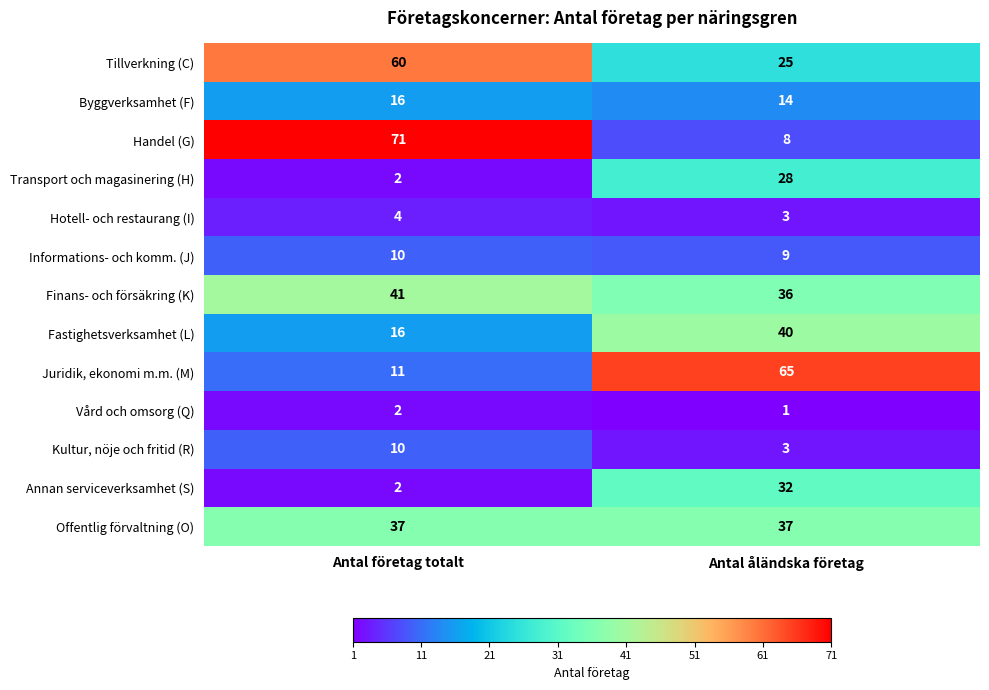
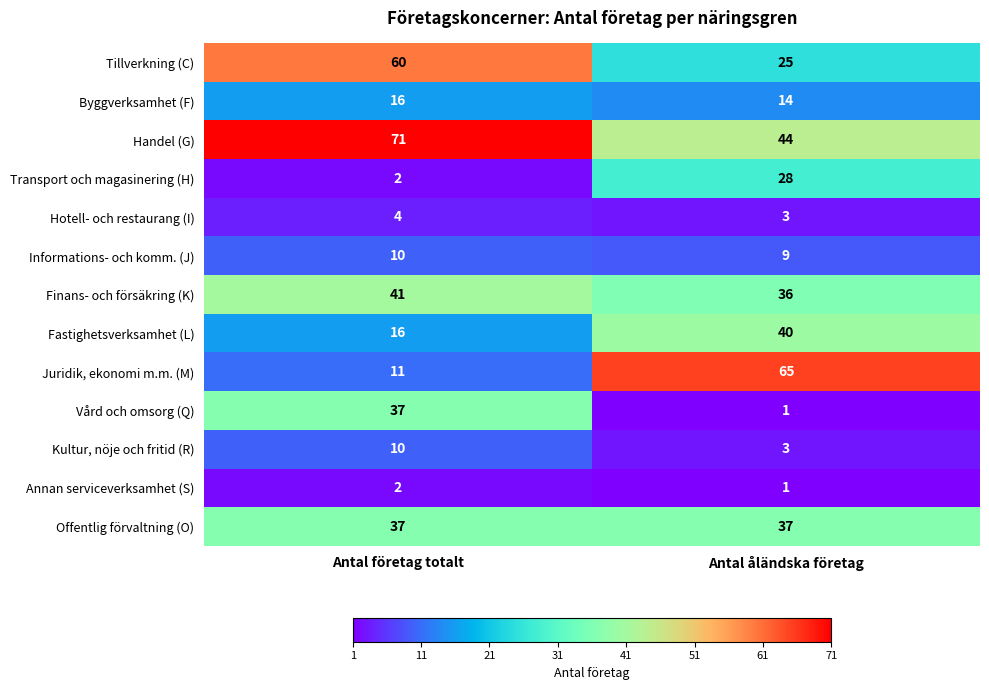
  {
    "Tillverkning (C)": {
      "Antal företag totalt": 60,
      "Antal åländska företag": 25
    },
    "Byggverksamhet (F)": {
      "Antal företag totalt": 16,
      "Antal åländska företag": 14
    },
    "Handel (G)": {
      "Antal företag totalt": 71,
-     "Antal åländska företag": 8
+     "Antal åländska företag": 44
    },
    "Transport och magasinering (H)": {
      "Antal företag totalt": 2,
      "Antal åländska företag": 28
    },
    "Hotell- och restaurang (I)": {
      "Antal företag totalt": 4,
      "Antal åländska företag": 3
    },
    "Informations- och komm. (J)": {
      "Antal företag totalt": 10,
      "Antal åländska företag": 9
    },
    "Finans- och försäkring (K)": {
      "Antal företag totalt": 41,
      "Antal åländska företag": 36
    },
    "Fastighetsverksamhet (L)": {
      "Antal företag totalt": 16,
      "Antal åländska företag": 40
    },
    "Juridik, ekonomi m.m. (M)": {
      "Antal företag totalt": 11,
      "Antal åländska företag": 65
    },
    "Vård och omsorg (Q)": {
-     "Antal företag totalt": 2,
+     "Antal företag totalt": 37,
      "Antal åländska företag": 1
    },
    "Kultur, nöje och fritid (R)": {
      "Antal företag totalt": 10,
      "Antal åländska företag": 3
    },
    "Annan serviceverksamhet (S)": {
      "Antal företag totalt": 2,
-     "Antal åländska företag": 32
+     "Antal åländska företag": 1
    },
    "Offentlig förvaltning (O)": {
      "Antal företag totalt": 37,
      "Antal åländska företag": 37
    }
  }
